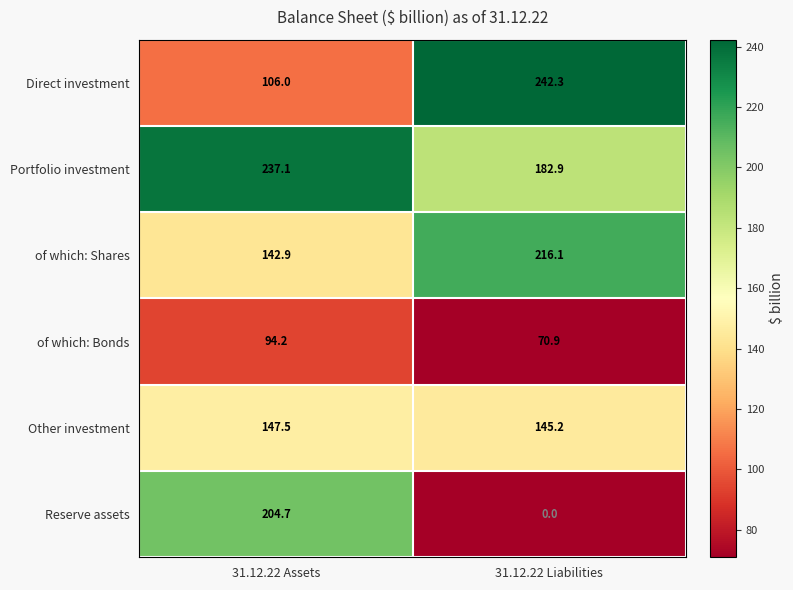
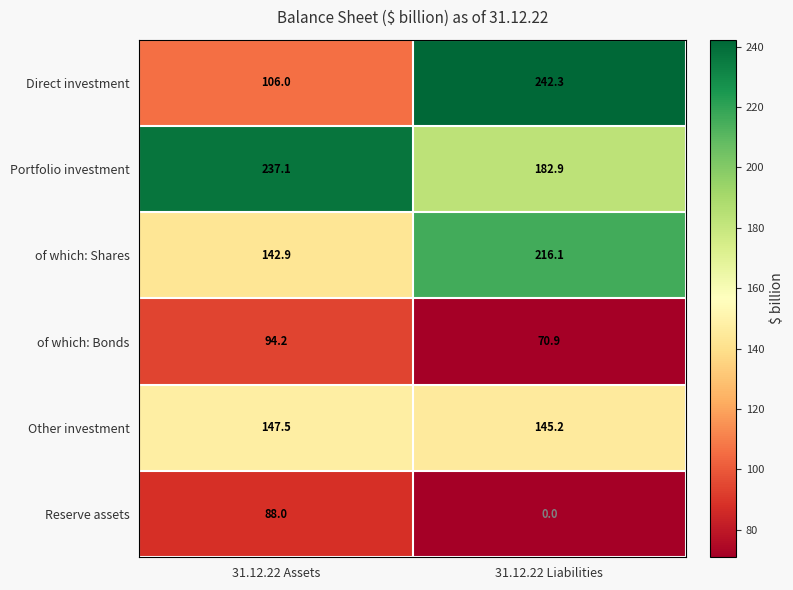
  {
    "Direct investment": {
      "31.12.22 Assets": 106.0,
      "31.12.22 Liabilities": 242.3
    },
    "Portfolio investment": {
      "31.12.22 Assets": 237.1,
      "31.12.22 Liabilities": 182.9
    },
    "of which: Shares": {
      "31.12.22 Assets": 142.9,
      "31.12.22 Liabilities": 216.1
    },
    "of which: Bonds": {
      "31.12.22 Assets": 94.2,
      "31.12.22 Liabilities": 70.9
    },
    "Other investment": {
      "31.12.22 Assets": 147.5,
      "31.12.22 Liabilities": 145.2
    },
    "Reserve assets": {
-     "31.12.22 Assets": 204.7,
+     "31.12.22 Assets": 88.0,
      "31.12.22 Liabilities": 0.0
    }
  }
